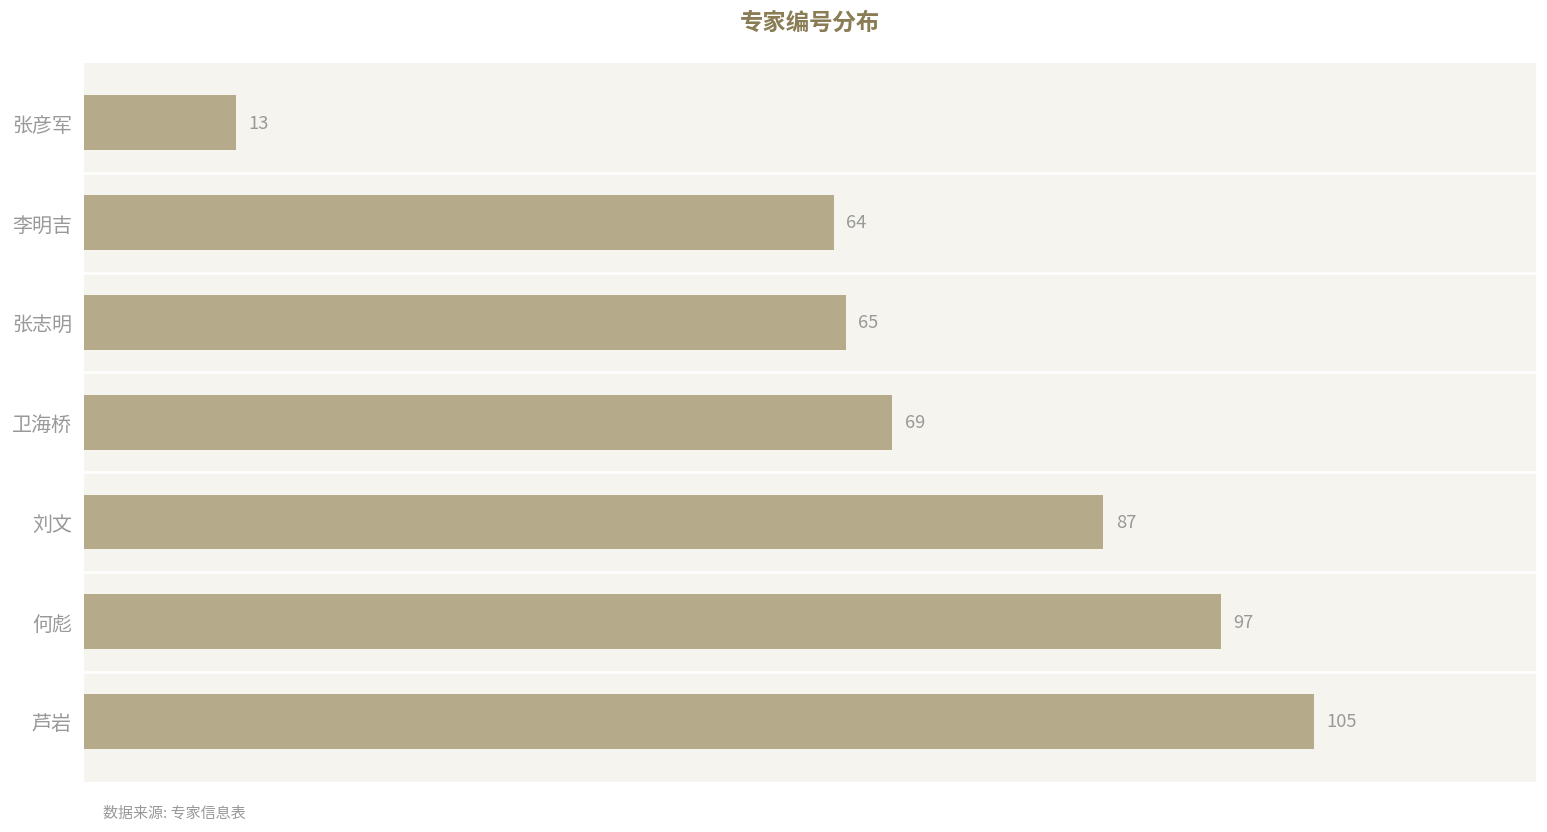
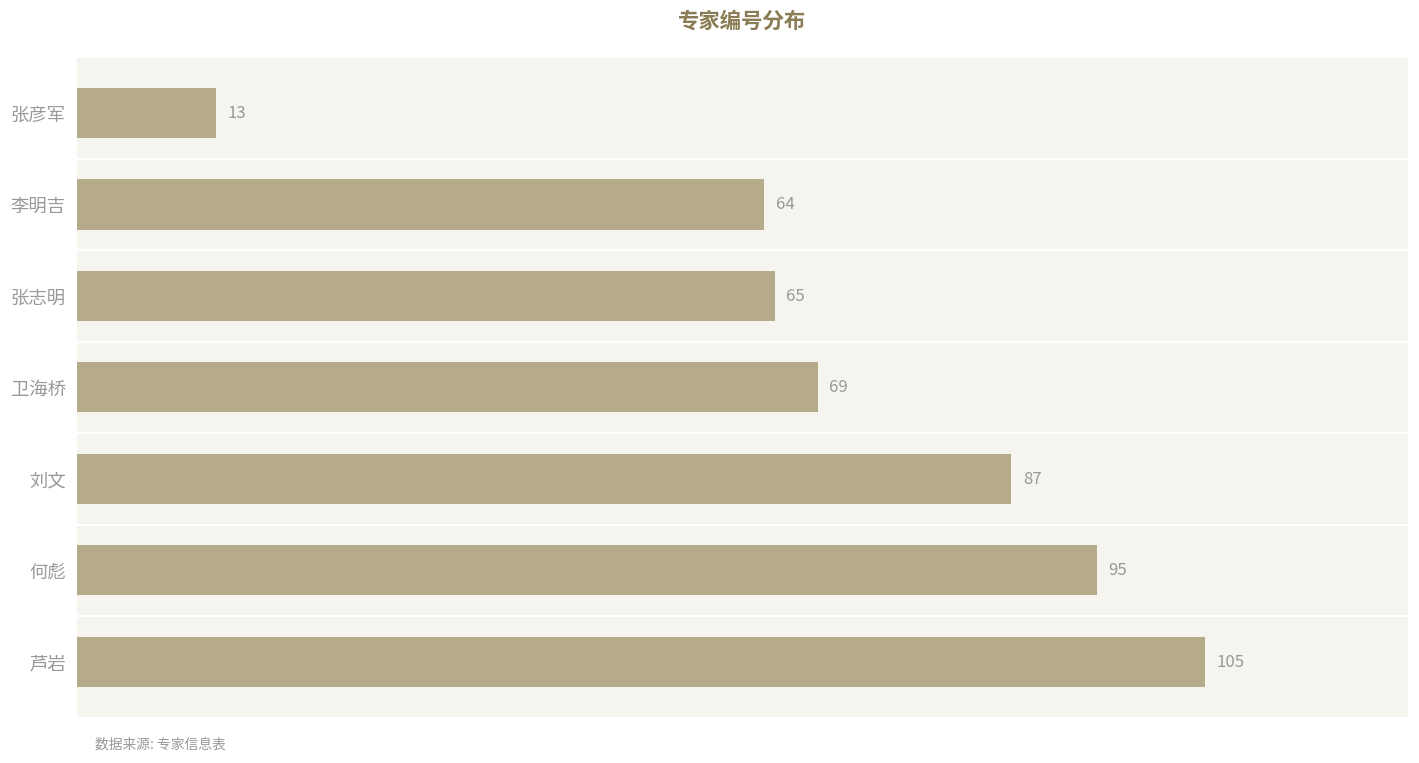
  {
    "张彦军": 13,
    "李明吉": 64,
    "张志明": 65,
    "卫海桥": 69,
    "刘文": 87,
-   "何彪": 97,
+   "何彪": 95,
    "芦岩": 105
  }
